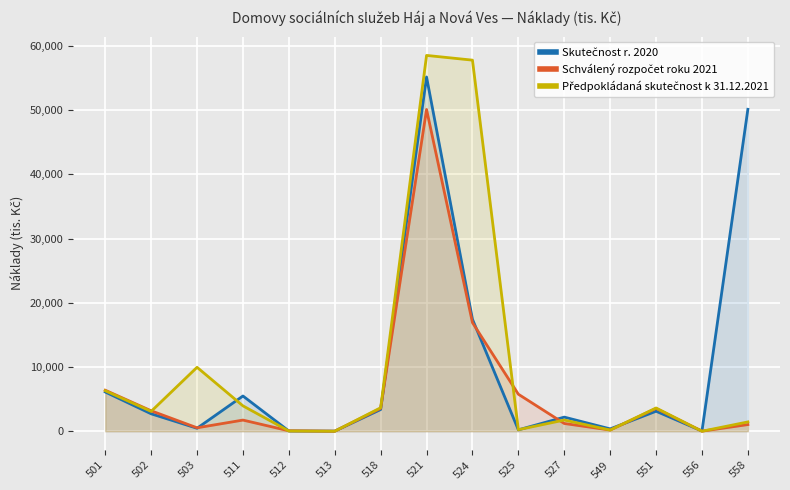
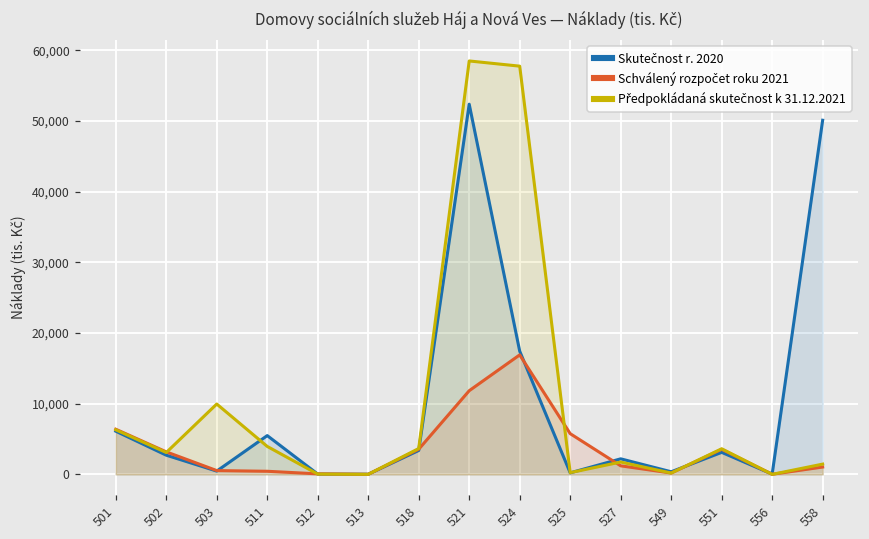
  {
    "Skutečnost r. 2020": {
      "511": "5,000",
-     "521": "55,000",
+     "521": "52,000",
      "524": "17,000",
      "527": "2,000",
      "551": "3,000",
      "558": "50,000"
    },
    "Schválený rozpočet roku 2021": {
-     "511": "2,000",
-     "521": "50,000",
+     "511": "0",
+     "521": "12,000",
      "524": "17,000",
      "525": "6,000",
      "527": "1,000",
      "558": "1,000"
    },
    "Předpokládaná skutečnost k 31.12.2021": {
      "503": "10,000",
      "511": "4,000",
      "521": "59,000",
      "524": "58,000",
      "527": "2,000",
      "558": "1,000"
    }
  }
